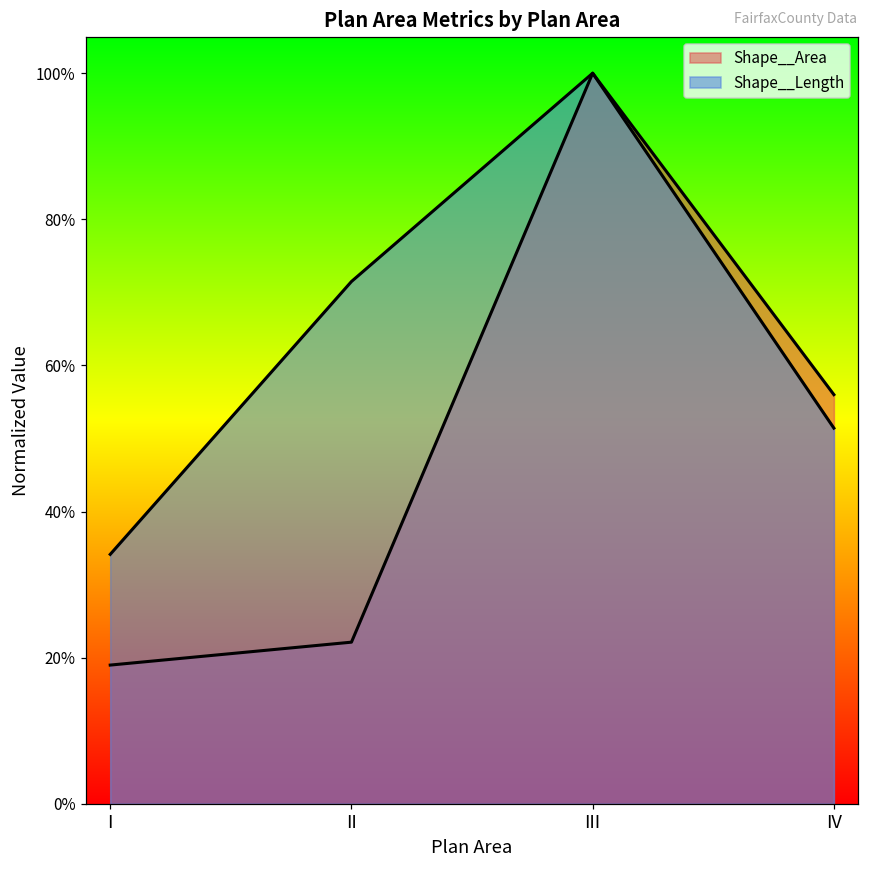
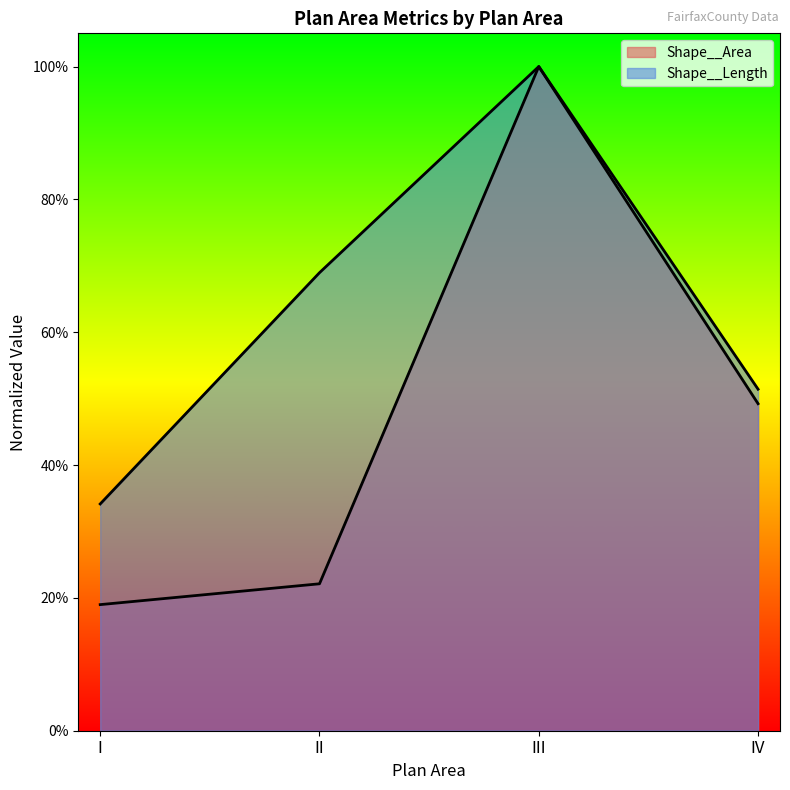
  {
    "Shape__Area": {
      "I": "19%",
      "II": "22%",
-     "IV": "56%"
+     "IV": "49%"
    },
    "Shape__Length": {
      "I": "34%",
-     "II": "71%",
+     "II": "69%",
      "IV": "51%"
    }
  }
